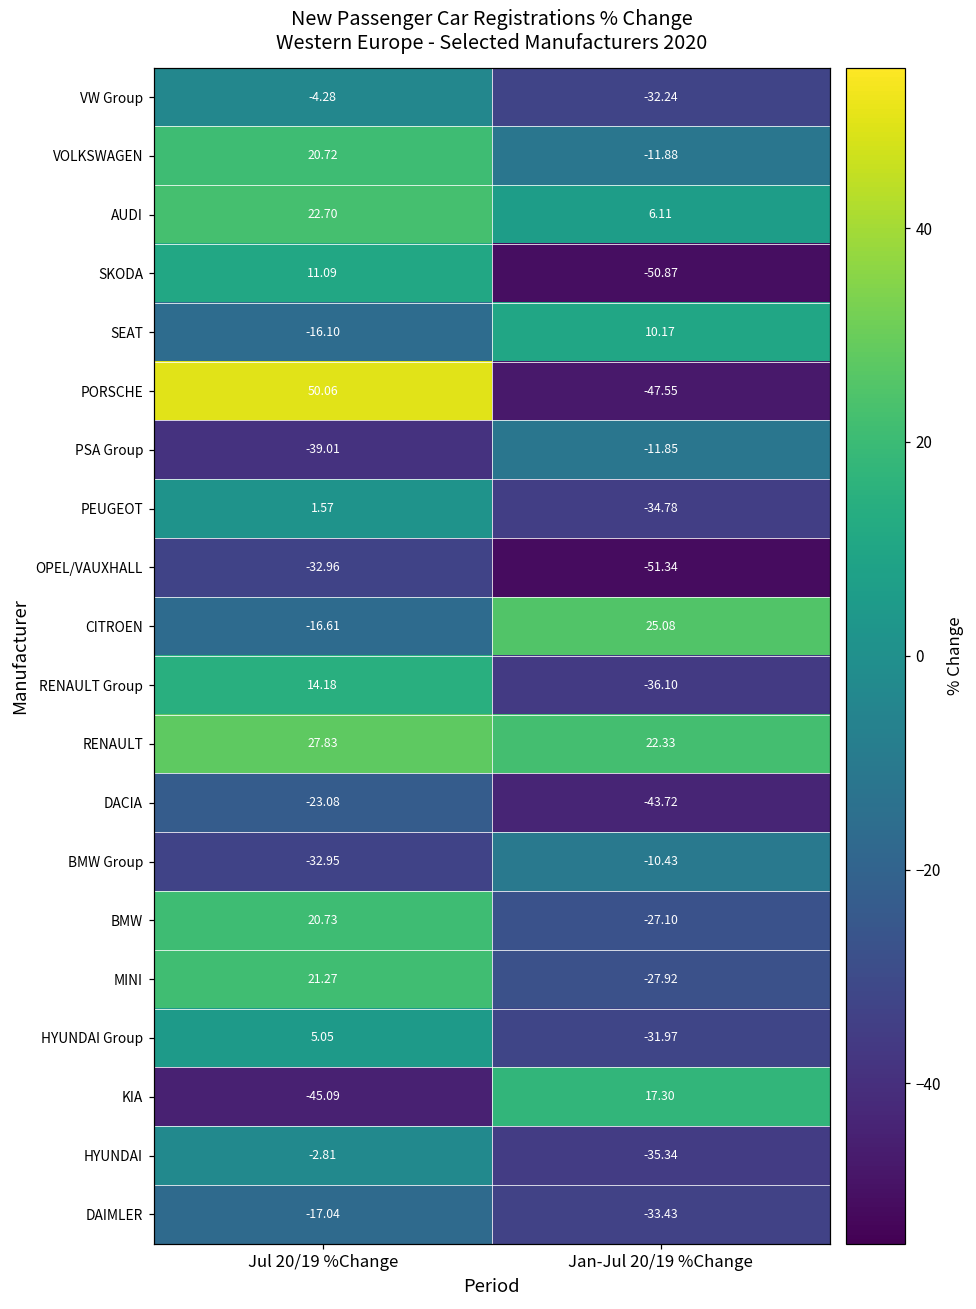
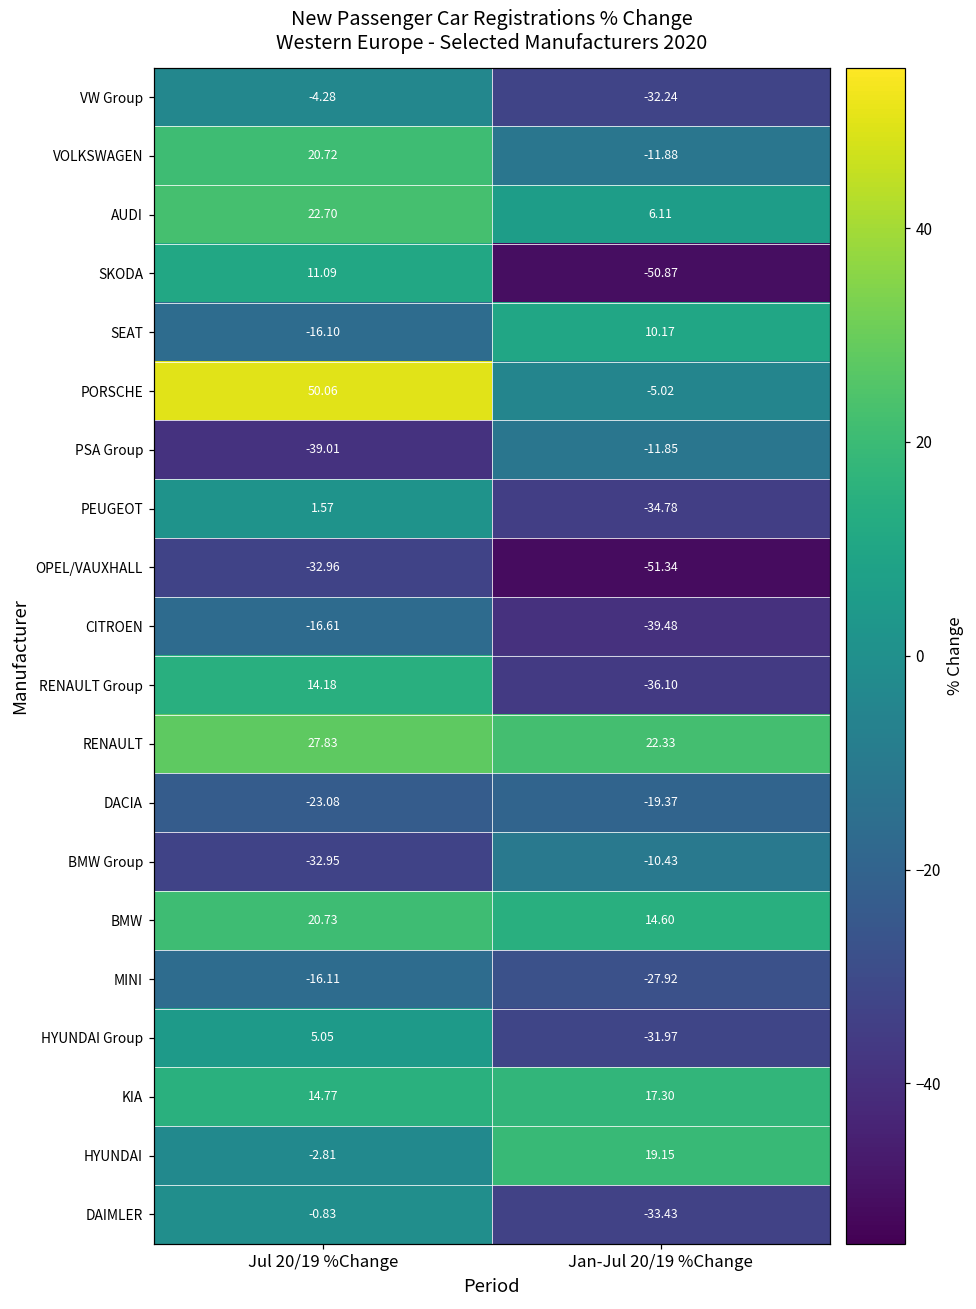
  {
    "VW Group": {
      "Jul 20/19 %Change": -4.28,
      "Jan-Jul 20/19 %Change": -32.24
    },
    "VOLKSWAGEN": {
      "Jul 20/19 %Change": 20.72,
      "Jan-Jul 20/19 %Change": -11.88
    },
    "AUDI": {
      "Jul 20/19 %Change": 22.70,
      "Jan-Jul 20/19 %Change": 6.11
    },
    "SKODA": {
      "Jul 20/19 %Change": 11.09,
      "Jan-Jul 20/19 %Change": -50.87
    },
    "SEAT": {
      "Jul 20/19 %Change": -16.10,
      "Jan-Jul 20/19 %Change": 10.17
    },
    "PORSCHE": {
      "Jul 20/19 %Change": 50.06,
-     "Jan-Jul 20/19 %Change": -47.55
+     "Jan-Jul 20/19 %Change": -5.02
    },
    "PSA Group": {
      "Jul 20/19 %Change": -39.01,
      "Jan-Jul 20/19 %Change": -11.85
    },
    "PEUGEOT": {
      "Jul 20/19 %Change": 1.57,
      "Jan-Jul 20/19 %Change": -34.78
    },
    "OPEL/VAUXHALL": {
      "Jul 20/19 %Change": -32.96,
      "Jan-Jul 20/19 %Change": -51.34
    },
    "CITROEN": {
      "Jul 20/19 %Change": -16.61,
-     "Jan-Jul 20/19 %Change": 25.08
+     "Jan-Jul 20/19 %Change": -39.48
    },
    "RENAULT Group": {
      "Jul 20/19 %Change": 14.18,
      "Jan-Jul 20/19 %Change": -36.10
    },
    "RENAULT": {
      "Jul 20/19 %Change": 27.83,
      "Jan-Jul 20/19 %Change": 22.33
    },
    "DACIA": {
      "Jul 20/19 %Change": -23.08,
-     "Jan-Jul 20/19 %Change": -43.72
+     "Jan-Jul 20/19 %Change": -19.37
    },
    "BMW Group": {
      "Jul 20/19 %Change": -32.95,
      "Jan-Jul 20/19 %Change": -10.43
    },
    "BMW": {
      "Jul 20/19 %Change": 20.73,
-     "Jan-Jul 20/19 %Change": -27.10
+     "Jan-Jul 20/19 %Change": 14.60
    },
    "MINI": {
-     "Jul 20/19 %Change": 21.27,
+     "Jul 20/19 %Change": -16.11,
      "Jan-Jul 20/19 %Change": -27.92
    },
    "HYUNDAI Group": {
      "Jul 20/19 %Change": 5.05,
      "Jan-Jul 20/19 %Change": -31.97
    },
    "KIA": {
-     "Jul 20/19 %Change": -45.09,
+     "Jul 20/19 %Change": 14.77,
      "Jan-Jul 20/19 %Change": 17.30
    },
    "HYUNDAI": {
      "Jul 20/19 %Change": -2.81,
-     "Jan-Jul 20/19 %Change": -35.34
+     "Jan-Jul 20/19 %Change": 19.15
    },
    "DAIMLER": {
-     "Jul 20/19 %Change": -17.04,
+     "Jul 20/19 %Change": -0.83,
      "Jan-Jul 20/19 %Change": -33.43
    }
  }
